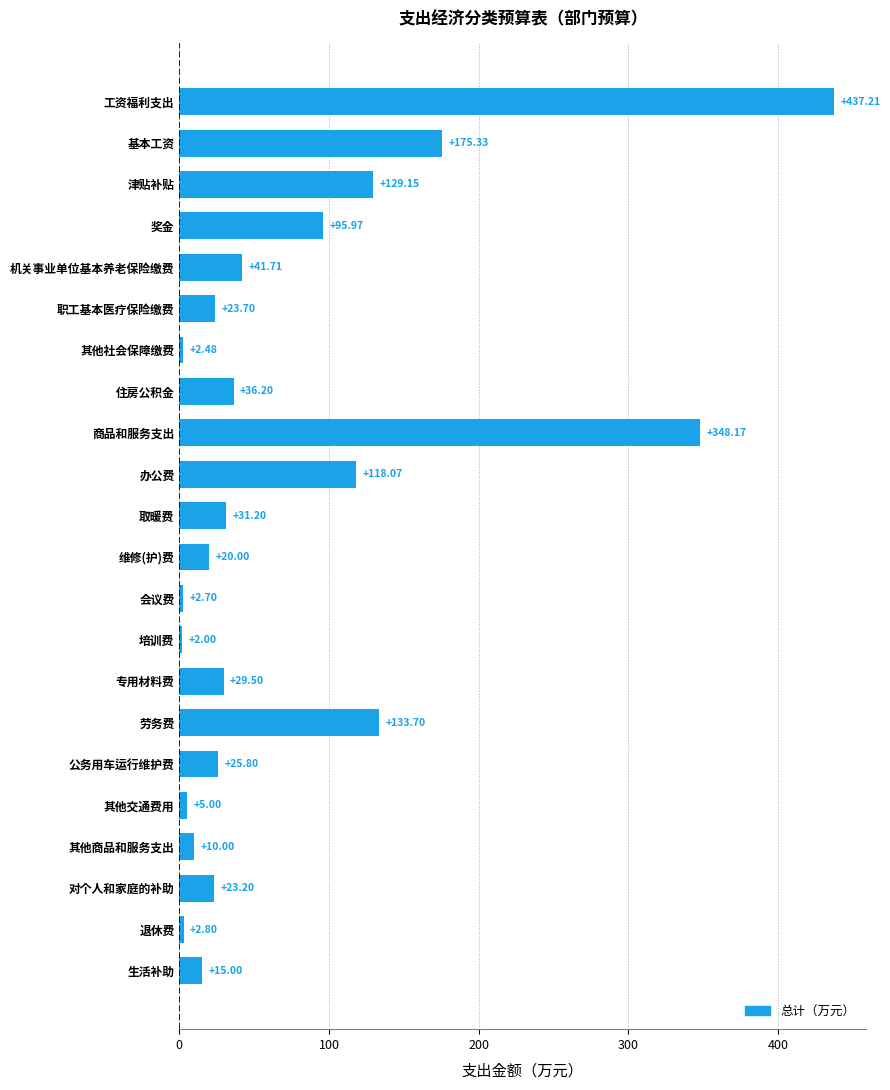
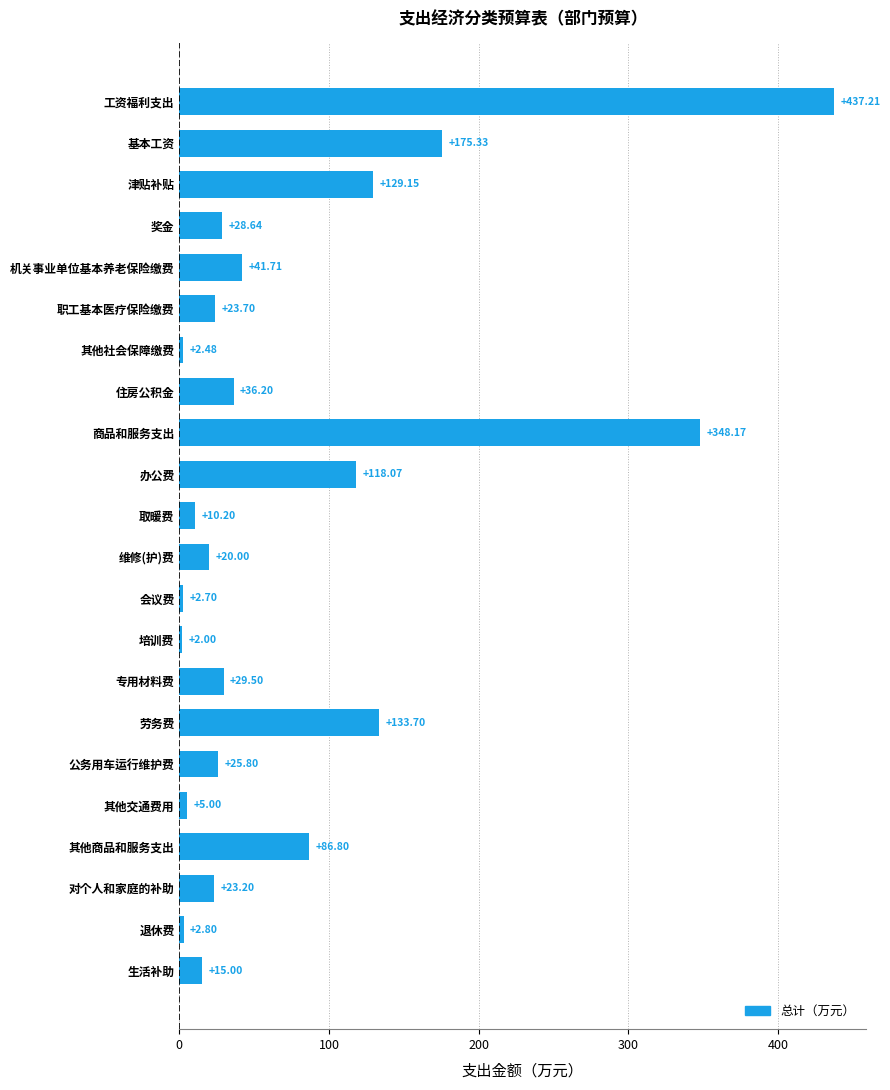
  {
    "工资福利支出": "+437.21",
    "基本工资": "+175.33",
    "津贴补贴": "+129.15",
-   "奖金": "+95.97",
+   "奖金": "+28.64",
    "机关事业单位基本养老保险缴费": "+41.71",
    "职工基本医疗保险缴费": "+23.70",
    "其他社会保障缴费": "+2.48",
    "住房公积金": "+36.20",
    "商品和服务支出": "+348.17",
    "办公费": "+118.07",
-   "取暖费": "+31.20",
+   "取暖费": "+10.20",
    "维修(护)费": "+20.00",
    "会议费": "+2.70",
    "培训费": "+2.00",
    "专用材料费": "+29.50",
    "劳务费": "+133.70",
    "公务用车运行维护费": "+25.80",
    "其他交通费用": "+5.00",
-   "其他商品和服务支出": "+10.00",
+   "其他商品和服务支出": "+86.80",
    "对个人和家庭的补助": "+23.20",
    "退休费": "+2.80",
    "生活补助": "+15.00"
  }
